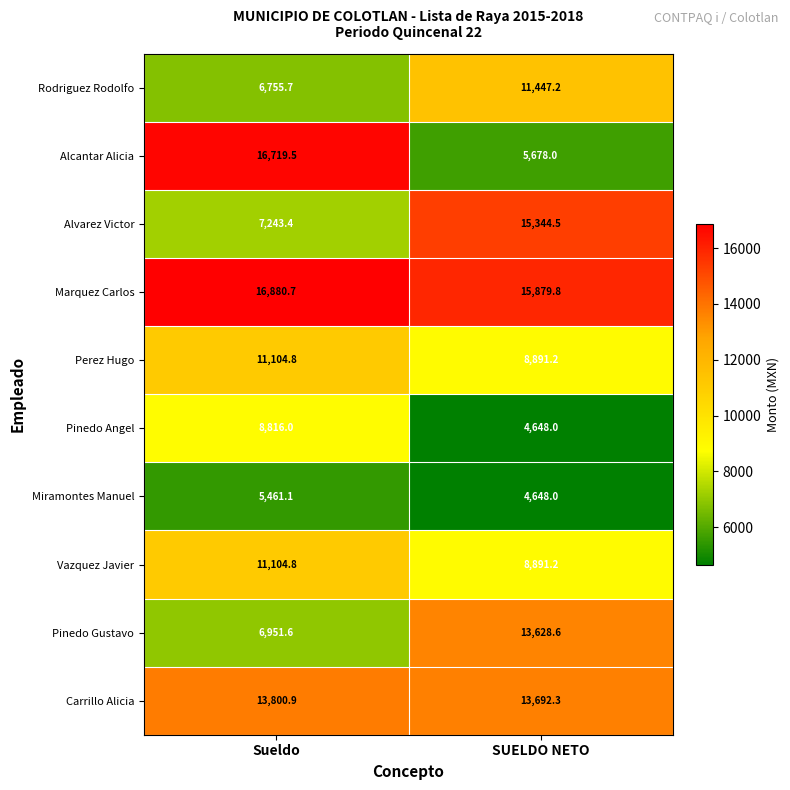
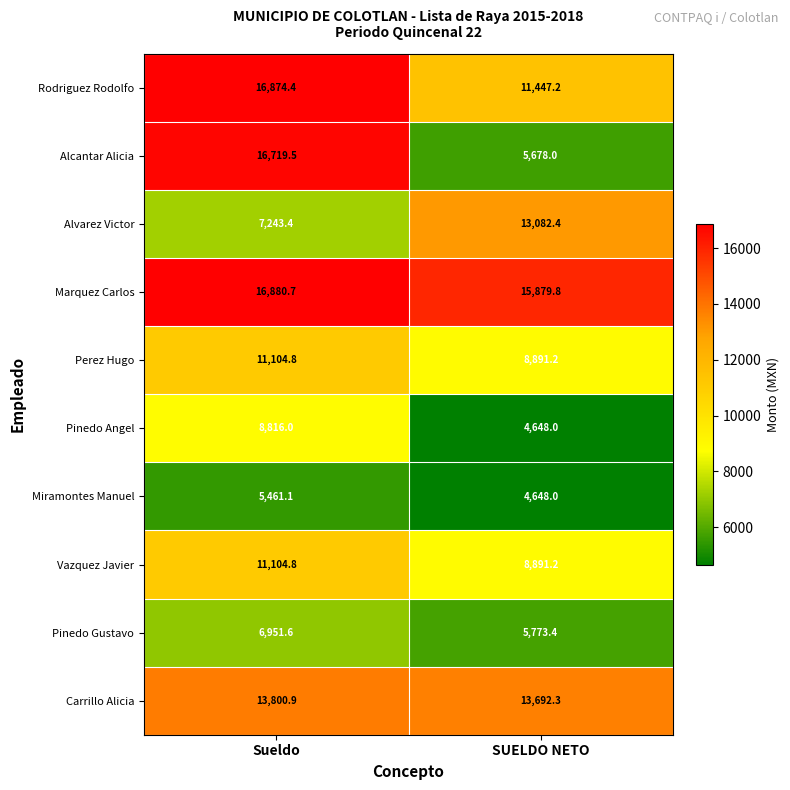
  {
    "Rodriguez Rodolfo": {
-     "Sueldo": "6,755.7",
+     "Sueldo": "16,874.4",
      "SUELDO NETO": "11,447.2"
    },
    "Alcantar Alicia": {
      "Sueldo": "16,719.5",
      "SUELDO NETO": "5,678.0"
    },
    "Alvarez Victor": {
      "Sueldo": "7,243.4",
-     "SUELDO NETO": "15,344.5"
+     "SUELDO NETO": "13,082.4"
    },
    "Marquez Carlos": {
      "Sueldo": "16,880.7",
      "SUELDO NETO": "15,879.8"
    },
    "Perez Hugo": {
      "Sueldo": "11,104.8",
      "SUELDO NETO": "8,891.2"
    },
    "Pinedo Angel": {
      "Sueldo": "8,816.0",
      "SUELDO NETO": "4,648.0"
    },
    "Miramontes Manuel": {
      "Sueldo": "5,461.1",
      "SUELDO NETO": "4,648.0"
    },
    "Vazquez Javier": {
      "Sueldo": "11,104.8",
      "SUELDO NETO": "8,891.2"
    },
    "Pinedo Gustavo": {
      "Sueldo": "6,951.6",
-     "SUELDO NETO": "13,628.6"
+     "SUELDO NETO": "5,773.4"
    },
    "Carrillo Alicia": {
      "Sueldo": "13,800.9",
      "SUELDO NETO": "13,692.3"
    }
  }
